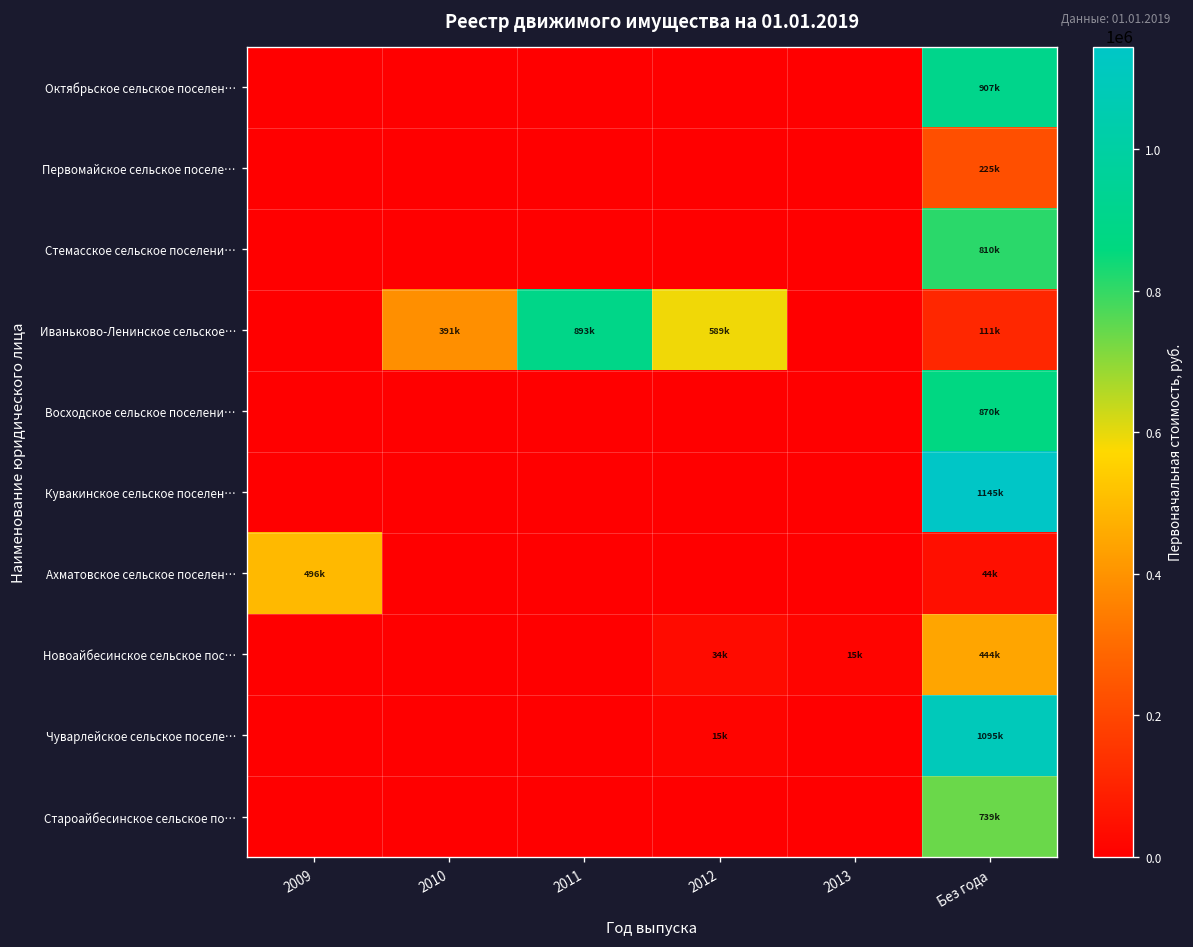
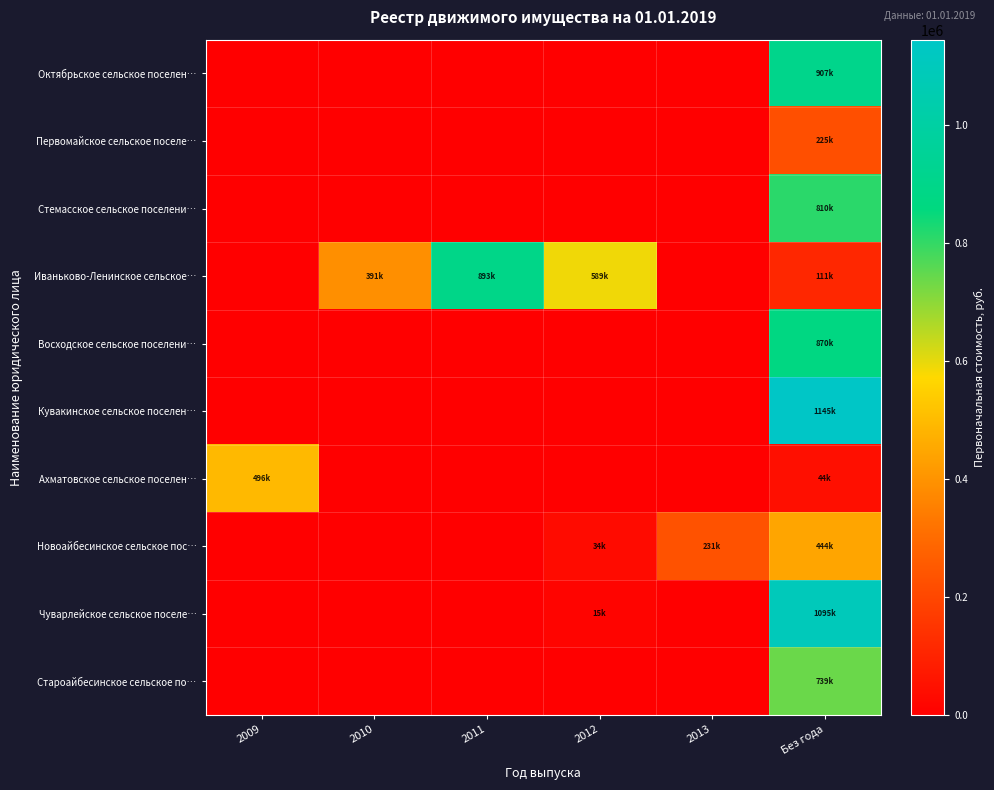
  {
    "Октябрьское сельское поселен…": {
      "Без года": "907k"
    },
    "Первомайское сельское поселе…": {
      "Без года": "225k"
    },
    "Стемасское сельское поселени…": {
      "Без года": "810k"
    },
    "Иваньково-Ленинское сельское…": {
      "2010": "391k",
      "2011": "893k",
      "2012": "589k",
      "Без года": "111k"
    },
    "Восходское сельское поселени…": {
      "Без года": "870k"
    },
    "Кувакинское сельское поселен…": {
      "Без года": "1145k"
    },
    "Ахматовское сельское поселен…": {
      "2009": "496k",
      "Без года": "44k"
    },
    "Новоайбесинское сельское пос…": {
      "2012": "34k",
-     "2013": "15k",
+     "2013": "231k",
      "Без года": "444k"
    },
    "Чуварлейское сельское поселе…": {
      "2012": "15k",
      "Без года": "1095k"
    },
    "Староайбесинское сельское по…": {
      "Без года": "739k"
    }
  }
